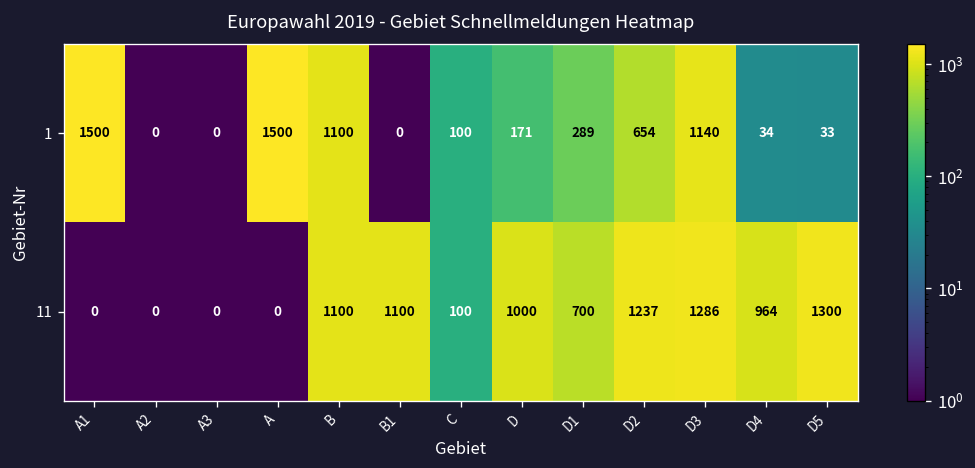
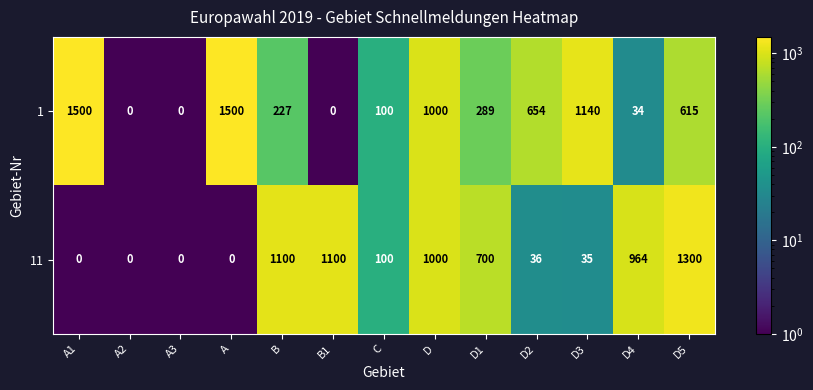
  {
    "1": {
      "A1": 1500,
      "A2": 0,
      "A3": 0,
      "A": 1500,
-     "B": 1100,
+     "B": 227,
      "B1": 0,
      "C": 100,
-     "D": 171,
+     "D": 1000,
      "D1": 289,
      "D2": 654,
      "D3": 1140,
      "D4": 34,
-     "D5": 33
+     "D5": 615
    },
    "11": {
      "A1": 0,
      "A2": 0,
      "A3": 0,
      "A": 0,
      "B": 1100,
      "B1": 1100,
      "C": 100,
      "D": 1000,
      "D1": 700,
-     "D2": 1237,
-     "D3": 1286,
+     "D2": 36,
+     "D3": 35,
      "D4": 964,
      "D5": 1300
    }
  }
